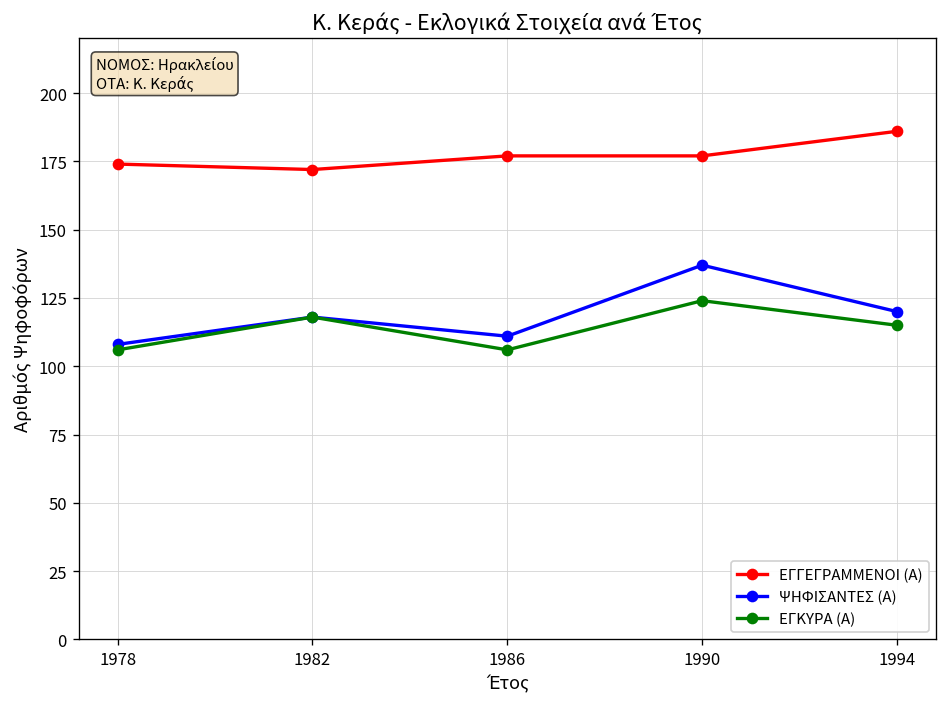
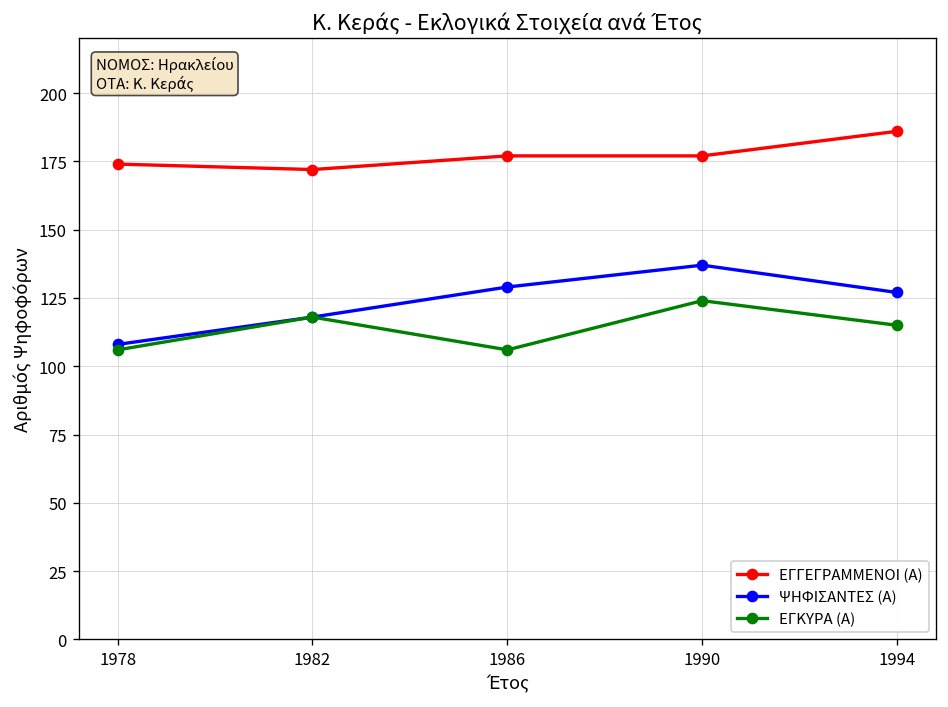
  {
    "ΕΓΓΕΓΡΑΜΜΕΝΟΙ (Α)": {
      "1978": 174,
      "1982": 172,
      "1986": 177,
      "1990": 177,
      "1994": 186
    },
    "ΨΗΦΙΣΑΝΤΕΣ (Α)": {
      "1978": 108,
-     "1986": 111,
+     "1986": 129,
      "1990": 137,
-     "1994": 120
+     "1994": 127
    },
    "ΕΓΚΥΡΑ (Α)": {
      "1978": 106,
      "1986": 106,
      "1990": 124,
      "1994": 115
    }
  }
